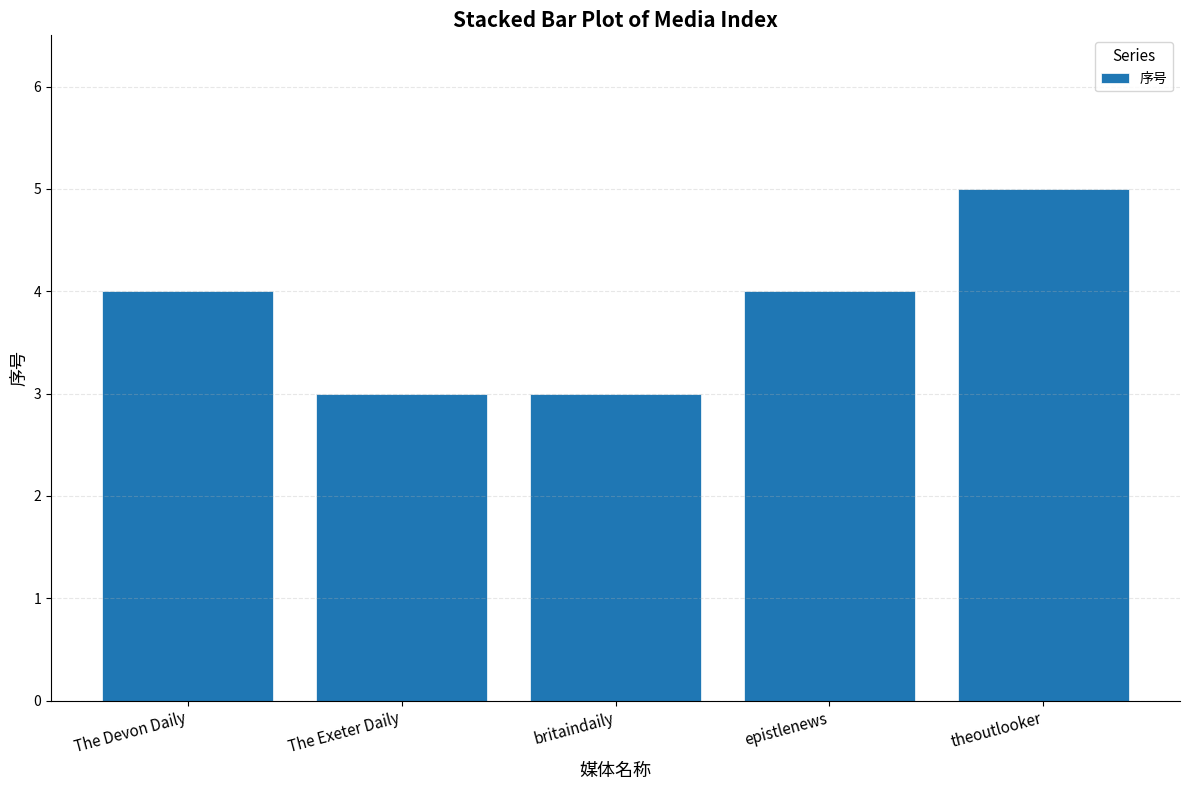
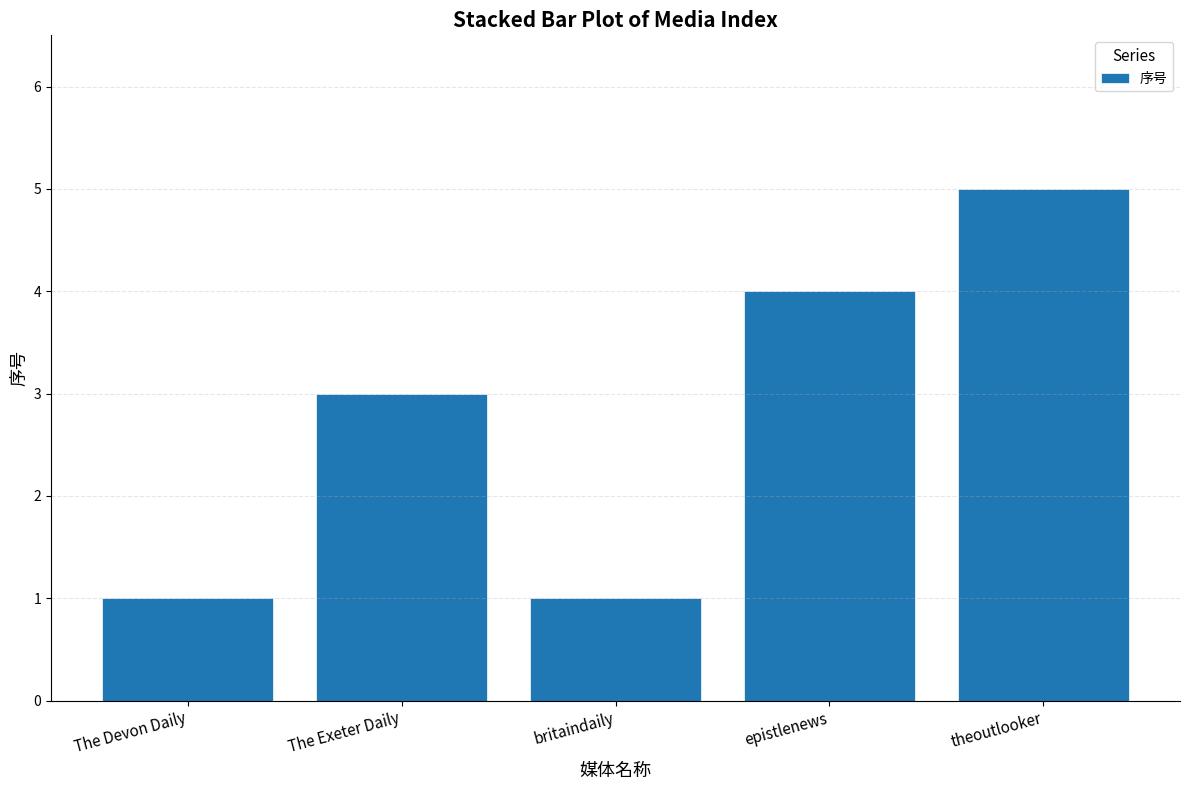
  {
-   "The Devon Daily": 4,
+   "The Devon Daily": 1,
    "The Exeter Daily": 3,
-   "britaindaily": 3,
+   "britaindaily": 1,
    "epistlenews": 4,
    "theoutlooker": 5
  }
